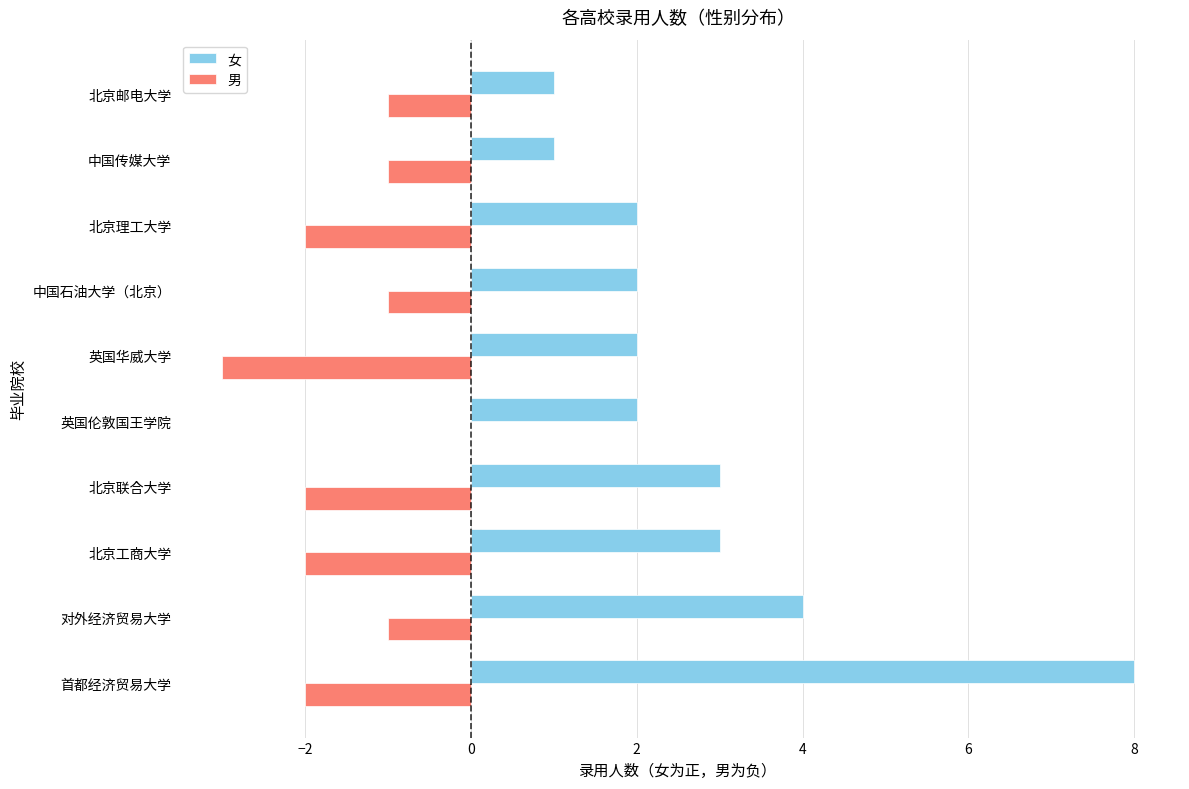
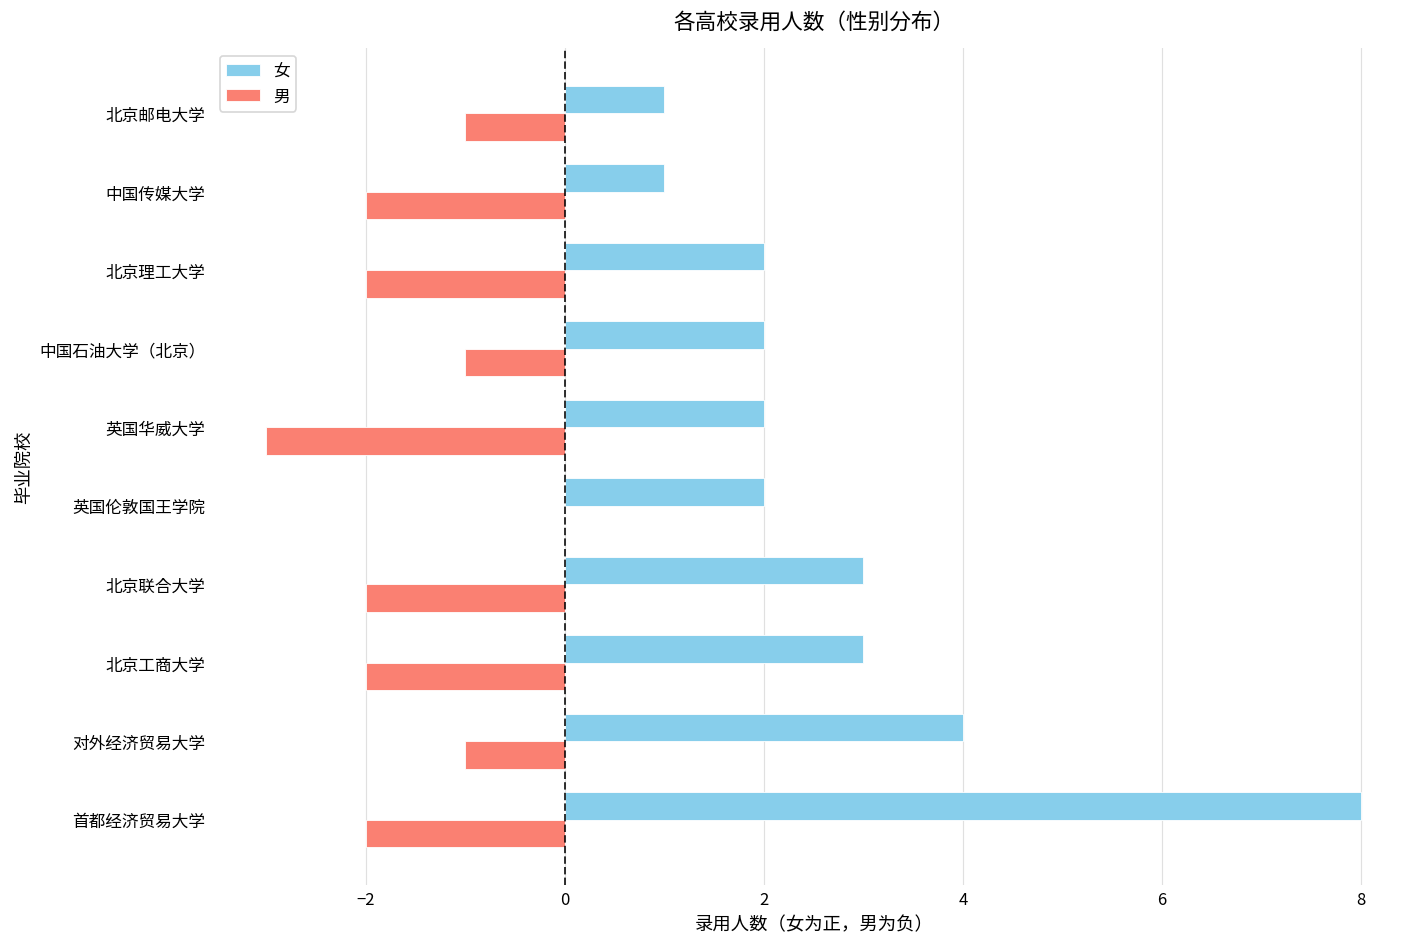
  {
    "女": {
      "北京邮电大学": 1.0,
      "中国传媒大学": 1.0,
      "北京理工大学": 2.0,
      "中国石油大学（北京）": 2.0,
      "英国华威大学": 2.0,
      "英国伦敦国王学院": 2.0,
      "北京联合大学": 3.0,
      "北京工商大学": 3.0,
      "对外经济贸易大学": 4.0,
      "首都经济贸易大学": 8.0
    },
    "男": {
      "北京邮电大学": -1.0,
-     "中国传媒大学": -1.0,
+     "中国传媒大学": -2.0,
      "北京理工大学": -2.0,
      "中国石油大学（北京）": -1.0,
      "英国华威大学": -3.0,
      "英国伦敦国王学院": 0.0,
      "北京联合大学": -2.0,
      "北京工商大学": -2.0,
      "对外经济贸易大学": -1.0,
      "首都经济贸易大学": -2.0
    }
  }
